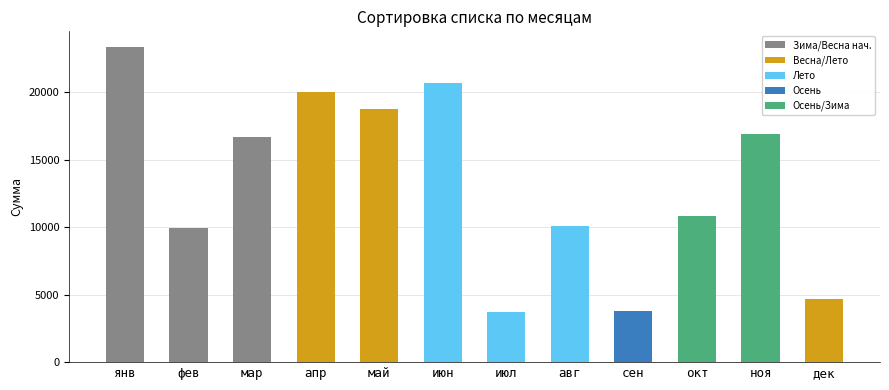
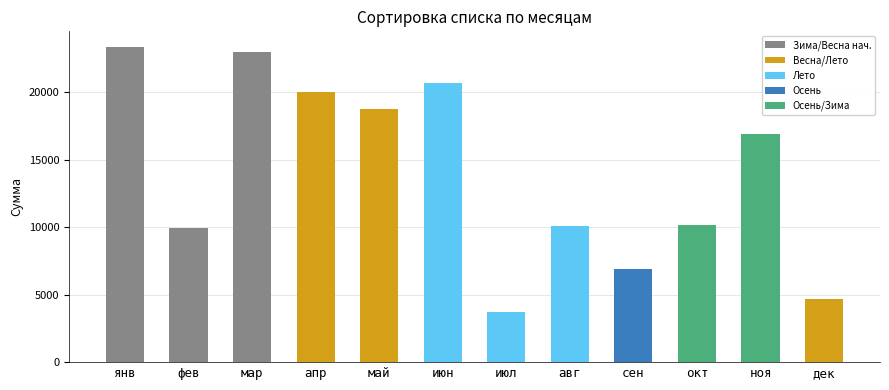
  {
    "янв": 23400,
    "фев": 9900,
-   "мар": 16700,
+   "мар": 23000,
    "апр": 20000,
    "май": 18800,
    "июн": 20700,
    "июл": 3700,
    "авг": 10100,
-   "сен": 3800,
-   "окт": 10800,
+   "сен": 6900,
+   "окт": 10200,
    "ноя": 16900,
    "дек": 4700
  }
